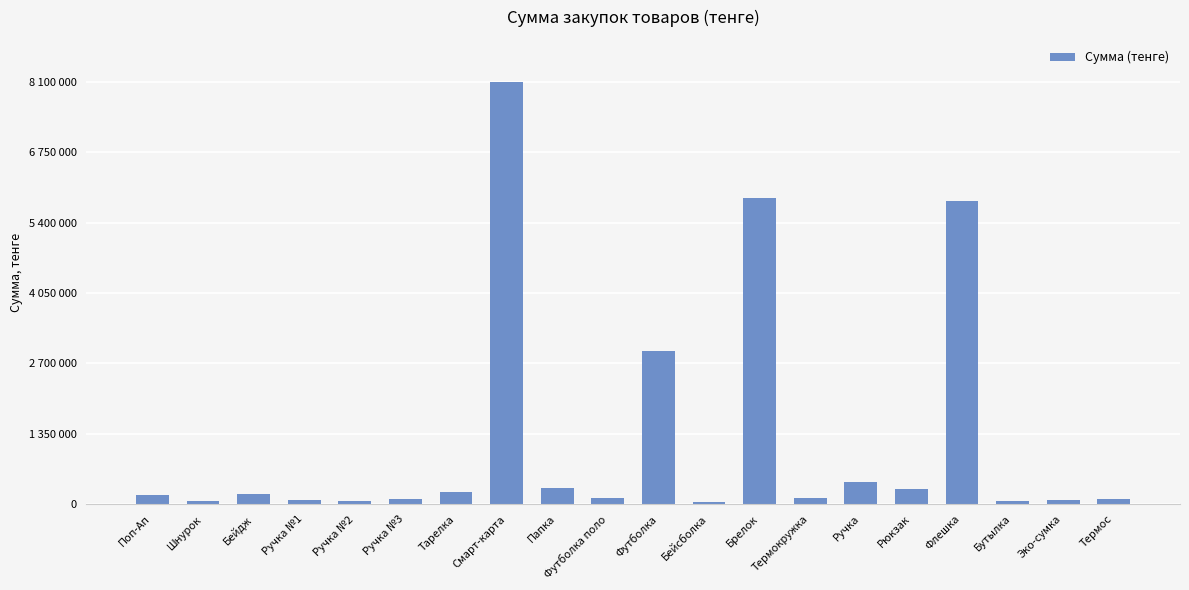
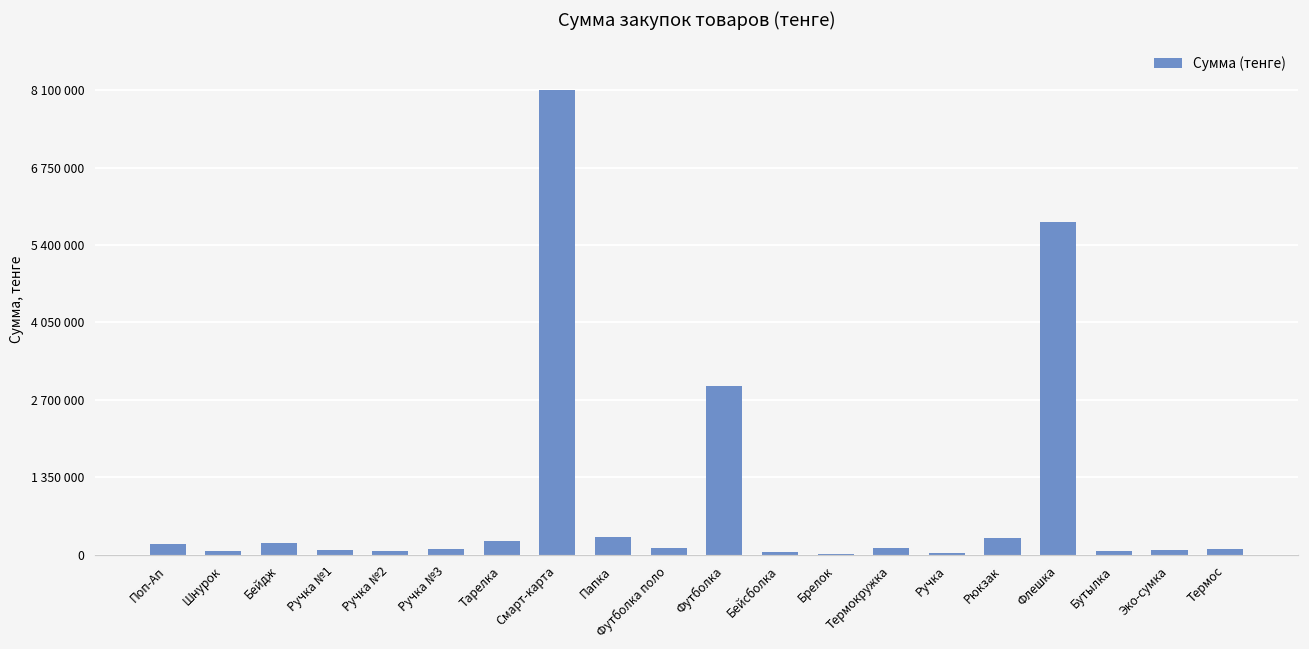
  {
    "Поп-Ап": 200000,
    "Шнурок": 100000,
    "Бейдж": 200000,
    "Ручка №1": 100000,
    "Ручка №2": 100000,
    "Ручка №3": 100000,
    "Тарелка": 200000,
    "Смарт-карта": 8100000,
    "Папка": 300000,
    "Футболка поло": 100000,
    "Футболка": 2900000,
    "Бейсболка": 0,
-   "Брелок": 5900000,
+   "Брелок": 0,
    "Термокружка": 100000,
-   "Ручка": 400000,
+   "Ручка": 0,
    "Рюкзак": 300000,
    "Флешка": 5800000,
    "Бутылка": 100000,
    "Эко-сумка": 100000,
    "Термос": 100000
  }
